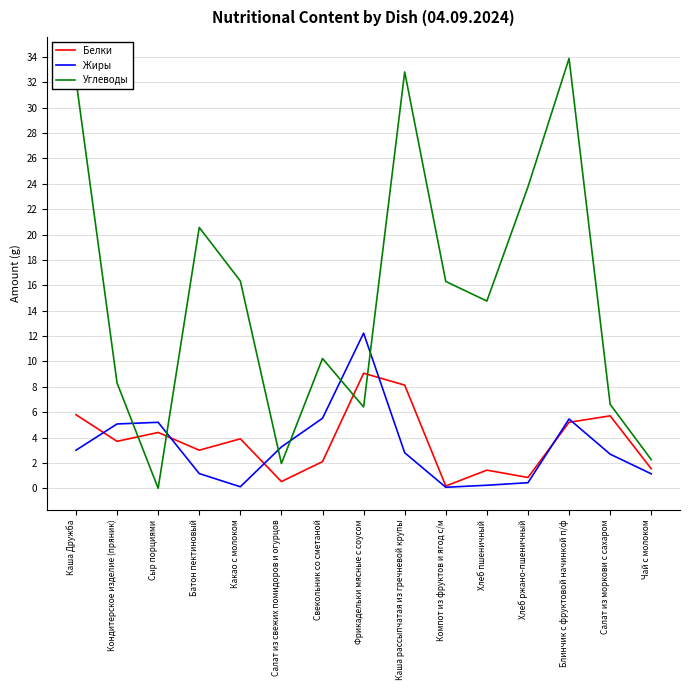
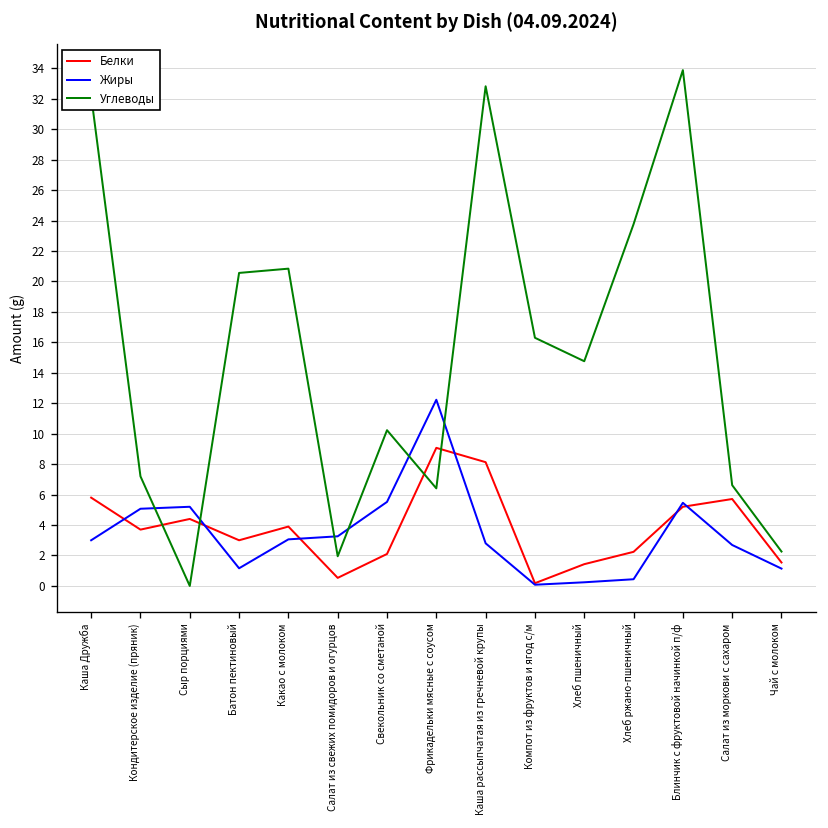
  {
    "Белки": {
      "Каша Дружба": 5.8,
      "Кондитерское изделие (пряник)": 3.7,
      "Сыр порциями": 4.4,
      "Батон пектиновый": 3.0,
      "Какао с молоком": 3.9,
      "Салат из свежих помидоров и огурцов": 0.5,
      "Свекольник со сметаной": 2.1,
      "Фрикадельки мясные с соусом": 9.1,
      "Каша рассыпчатая из гречневой крупы": 8.1,
      "Хлеб пшеничный": 1.4,
-     "Хлеб ржано-пшеничный": 0.9,
+     "Хлеб ржано-пшеничный": 2.2,
      "Блинчик с фруктовой начинкой п/ф": 5.2,
      "Салат из моркови с сахаром": 5.7,
      "Чай с молоком": 1.5
    },
    "Жиры": {
      "Каша Дружба": 3.0,
      "Кондитерское изделие (пряник)": 5.1,
      "Сыр порциями": 5.2,
      "Батон пектиновый": 1.2,
-     "Какао с молоком": 0.1,
+     "Какао с молоком": 3.1,
      "Салат из свежих помидоров и огурцов": 3.3,
      "Свекольник со сметаной": 5.5,
      "Фрикадельки мясные с соусом": 12.2,
      "Каша рассыпчатая из гречневой крупы": 2.8,
      "Хлеб пшеничный": 0.2,
      "Хлеб ржано-пшеничный": 0.4,
      "Блинчик с фруктовой начинкой п/ф": 5.5,
      "Салат из моркови с сахаром": 2.7,
      "Чай с молоком": 1.1
    },
    "Углеводы": {
-     "Кондитерское изделие (пряник)": 8.3,
+     "Кондитерское изделие (пряник)": 7.2,
      "Сыр порциями": 0.0,
      "Батон пектиновый": 20.6,
-     "Какао с молоком": 16.3,
+     "Какао с молоком": 20.8,
      "Салат из свежих помидоров и огурцов": 2.0,
      "Свекольник со сметаной": 10.2,
      "Фрикадельки мясные с соусом": 6.4,
      "Каша рассыпчатая из гречневой крупы": 32.8,
      "Компот из фруктов и ягод с/м": 16.3,
      "Хлеб пшеничный": 14.8,
      "Хлеб ржано-пшеничный": 23.8,
      "Блинчик с фруктовой начинкой п/ф": 33.9,
      "Салат из моркови с сахаром": 6.6,
      "Чай с молоком": 2.3
    }
  }
